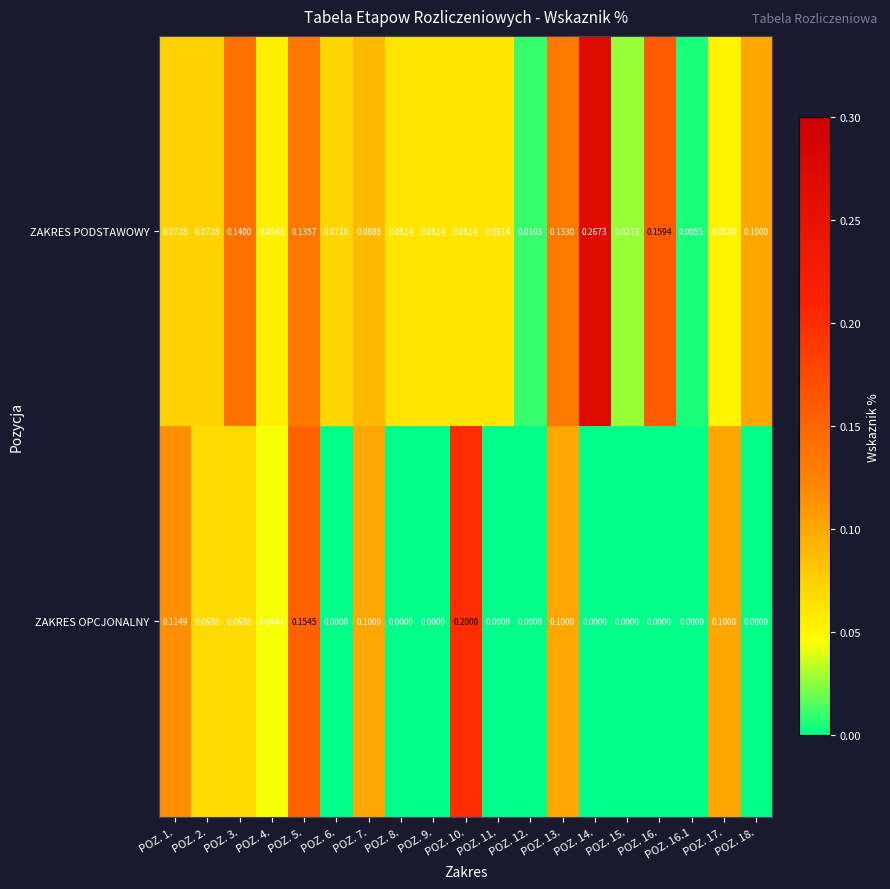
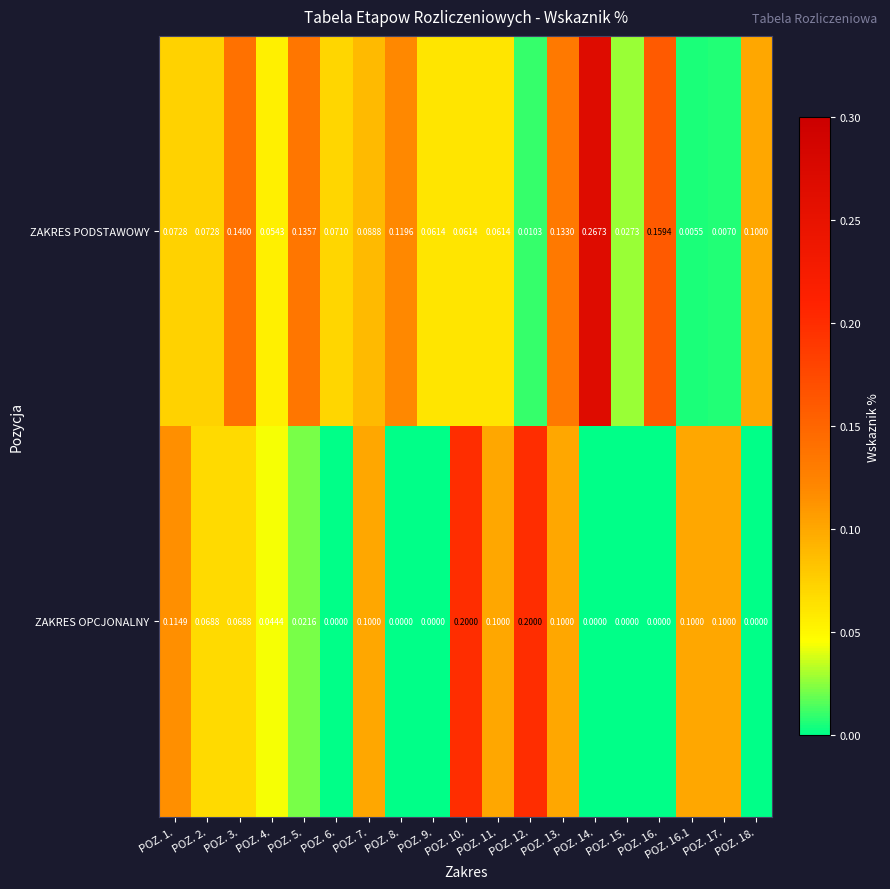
  {
    "ZAKRES PODSTAWOWY": {
      "POZ. 1.": 0.0728,
      "POZ. 2.": 0.0728,
      "POZ. 3.": 0.1400,
      "POZ. 4.": 0.0543,
      "POZ. 5.": 0.1357,
      "POZ. 6.": 0.0710,
      "POZ. 7.": 0.0888,
-     "POZ. 8.": 0.0614,
+     "POZ. 8.": 0.1196,
      "POZ. 9.": 0.0614,
      "POZ. 10.": 0.0614,
      "POZ. 11.": 0.0614,
      "POZ. 12.": 0.0103,
      "POZ. 13.": 0.1330,
      "POZ. 14.": 0.2673,
      "POZ. 15.": 0.0273,
      "POZ. 16.": 0.1594,
      "POZ. 16.1": 0.0055,
-     "POZ. 17.": 0.0520,
+     "POZ. 17.": 0.0070,
      "POZ. 18.": 0.1000
    },
    "ZAKRES OPCJONALNY": {
      "POZ. 1.": 0.1149,
      "POZ. 2.": 0.0688,
      "POZ. 3.": 0.0688,
      "POZ. 4.": 0.0444,
-     "POZ. 5.": 0.1545,
+     "POZ. 5.": 0.0216,
      "POZ. 6.": 0.0000,
      "POZ. 7.": 0.1000,
      "POZ. 8.": 0.0000,
      "POZ. 9.": 0.0000,
      "POZ. 10.": 0.2000,
-     "POZ. 11.": 0.0000,
-     "POZ. 12.": 0.0000,
+     "POZ. 11.": 0.1000,
+     "POZ. 12.": 0.2000,
      "POZ. 13.": 0.1000,
      "POZ. 14.": 0.0000,
      "POZ. 15.": 0.0000,
      "POZ. 16.": 0.0000,
-     "POZ. 16.1": 0.0000,
+     "POZ. 16.1": 0.1000,
      "POZ. 17.": 0.1000,
      "POZ. 18.": 0.0000
    }
  }
